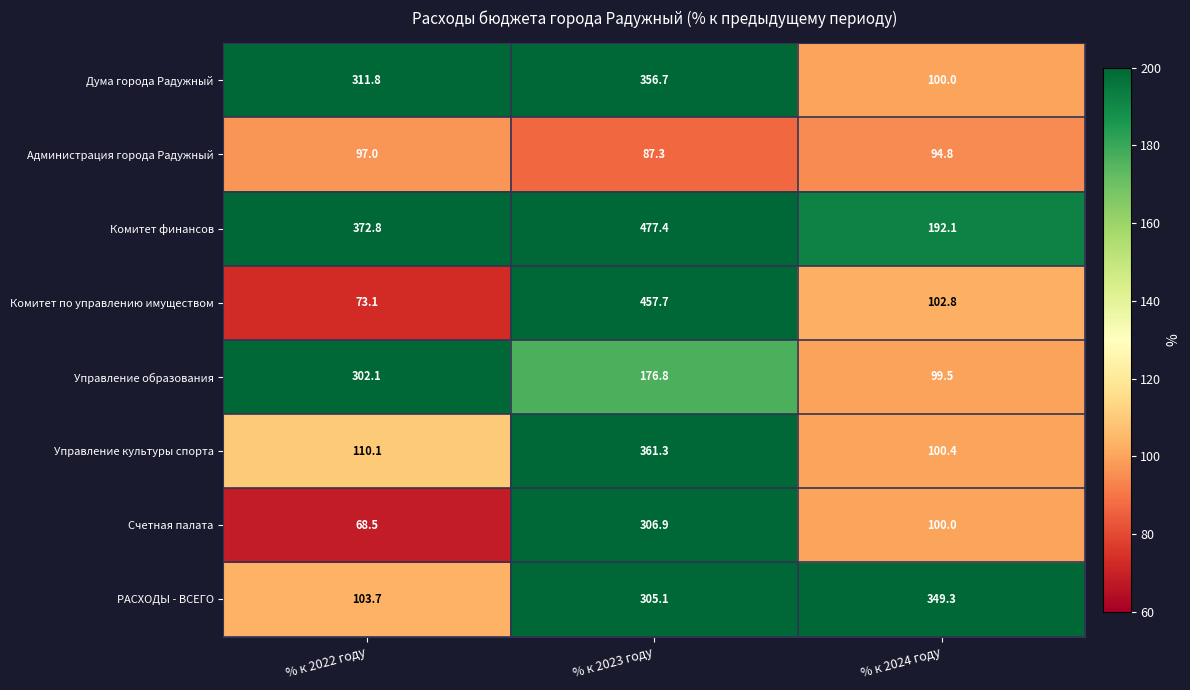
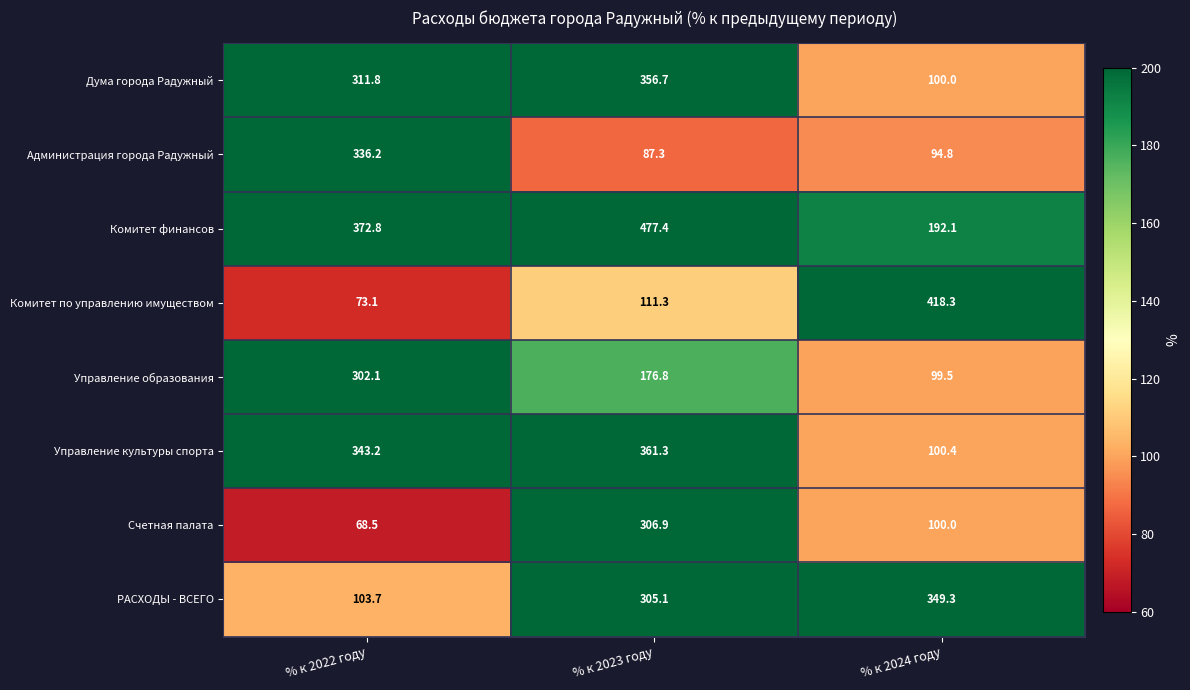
  {
    "Дума города Радужный": {
      "% к 2022 году": 311.8,
      "% к 2023 году": 356.7,
      "% к 2024 году": 100.0
    },
    "Администрация города Радужный": {
-     "% к 2022 году": 97.0,
+     "% к 2022 году": 336.2,
      "% к 2023 году": 87.3,
      "% к 2024 году": 94.8
    },
    "Комитет финансов": {
      "% к 2022 году": 372.8,
      "% к 2023 году": 477.4,
      "% к 2024 году": 192.1
    },
    "Комитет по управлению имуществом": {
      "% к 2022 году": 73.1,
-     "% к 2023 году": 457.7,
-     "% к 2024 году": 102.8
+     "% к 2023 году": 111.3,
+     "% к 2024 году": 418.3
    },
    "Управление образования": {
      "% к 2022 году": 302.1,
      "% к 2023 году": 176.8,
      "% к 2024 году": 99.5
    },
    "Управление культуры спорта": {
-     "% к 2022 году": 110.1,
+     "% к 2022 году": 343.2,
      "% к 2023 году": 361.3,
      "% к 2024 году": 100.4
    },
    "Счетная палата": {
      "% к 2022 году": 68.5,
      "% к 2023 году": 306.9,
      "% к 2024 году": 100.0
    },
    "РАСХОДЫ - ВСЕГО": {
      "% к 2022 году": 103.7,
      "% к 2023 году": 305.1,
      "% к 2024 году": 349.3
    }
  }
